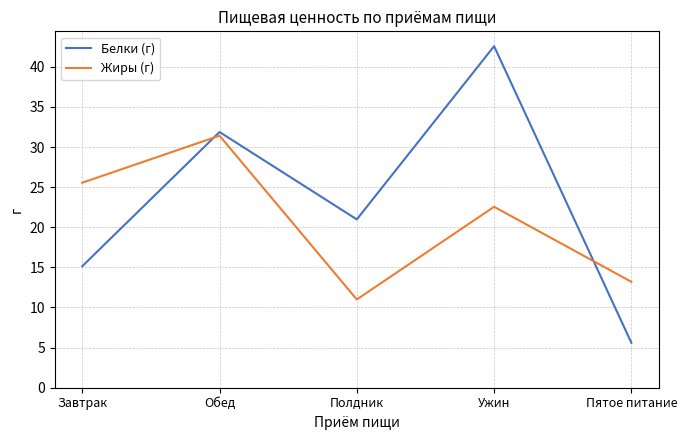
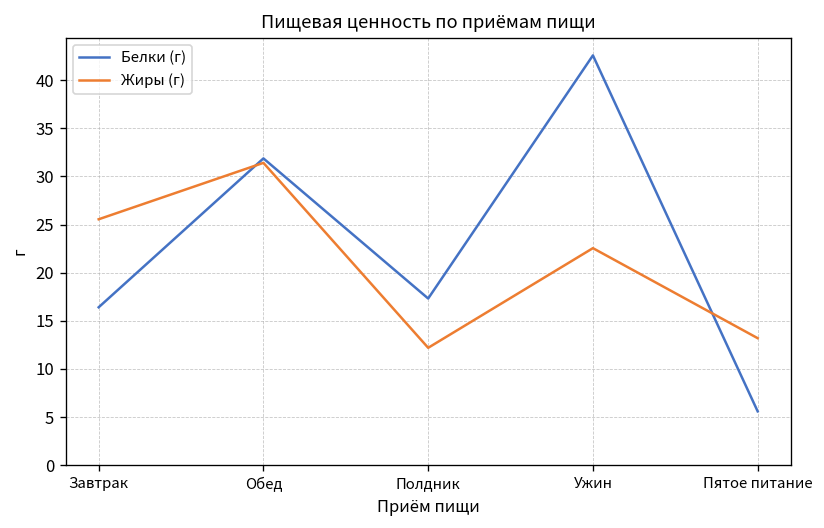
  {
    "Белки (г)": {
-     "Завтрак": 15,
+     "Завтрак": 16,
      "Обед": 32,
-     "Полдник": 21,
+     "Полдник": 17,
      "Ужин": 43,
      "Пятое питание": 6
    },
    "Жиры (г)": {
      "Завтрак": 26,
      "Обед": 31,
-     "Полдник": 11,
+     "Полдник": 12,
      "Ужин": 23,
      "Пятое питание": 13
    }
  }
